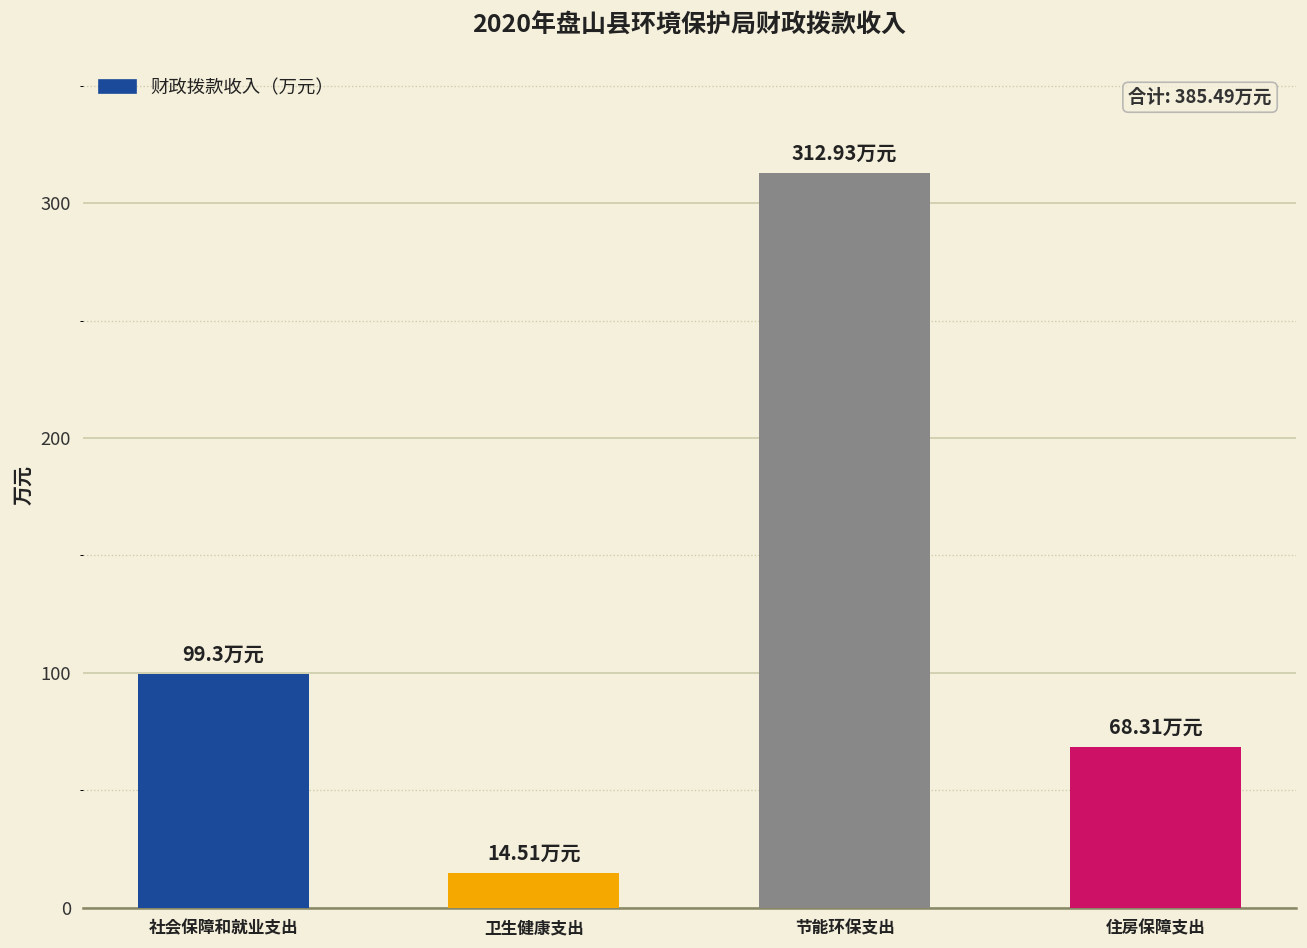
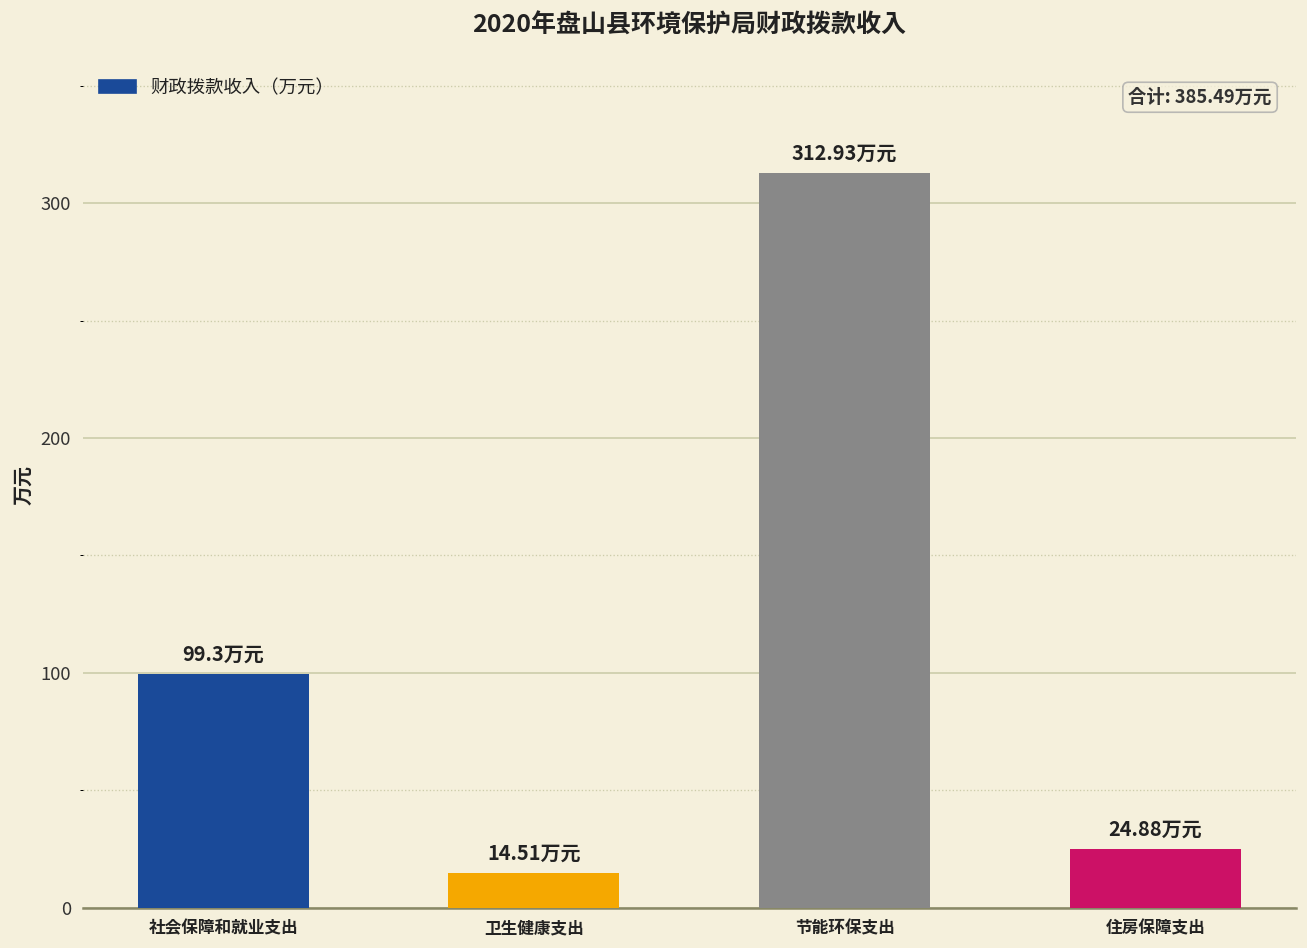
  {
    "社会保障和就业支出": 99.3,
    "卫生健康支出": 14.51,
    "节能环保支出": 312.93,
-   "住房保障支出": 68.31
+   "住房保障支出": 24.88
  }
